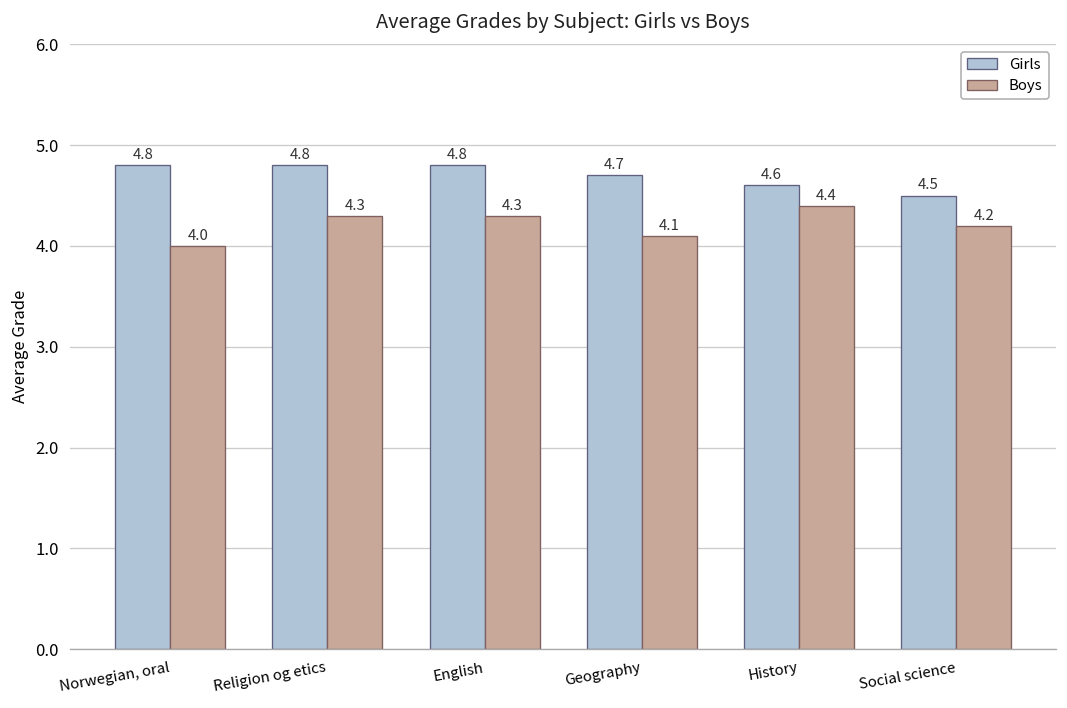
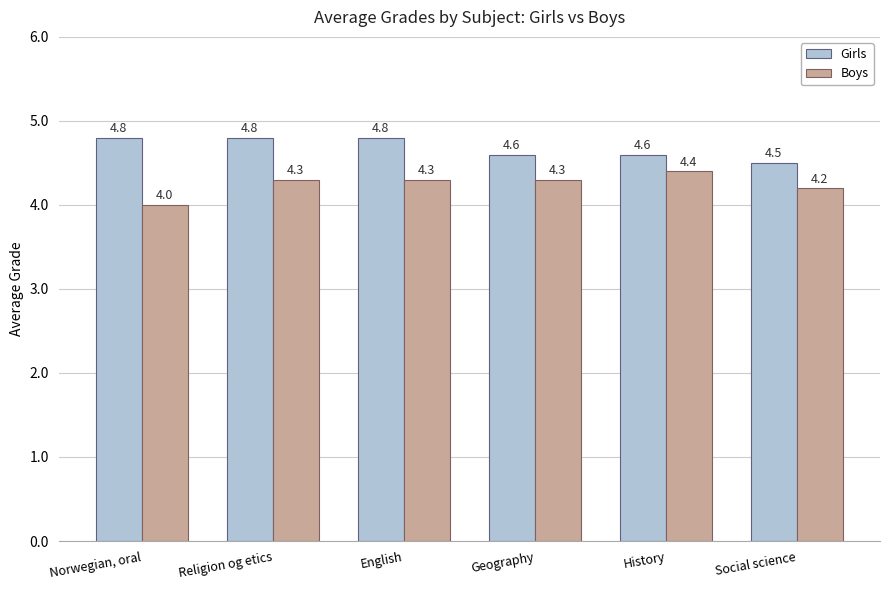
  {
    "Girls": {
      "Norwegian, oral": 4.8,
      "Religion og etics": 4.8,
      "English": 4.8,
-     "Geography": 4.7,
+     "Geography": 4.6,
      "History": 4.6,
      "Social science": 4.5
    },
    "Boys": {
      "Norwegian, oral": 4.0,
      "Religion og etics": 4.3,
      "English": 4.3,
-     "Geography": 4.1,
+     "Geography": 4.3,
      "History": 4.4,
      "Social science": 4.2
    }
  }
